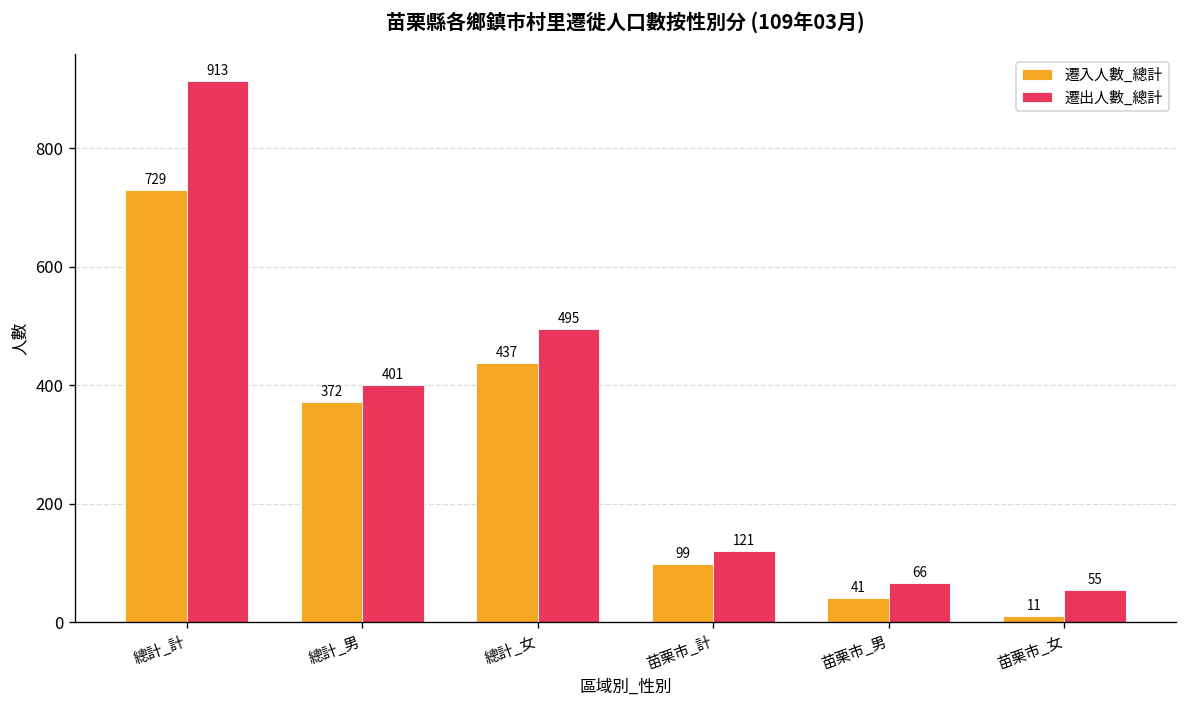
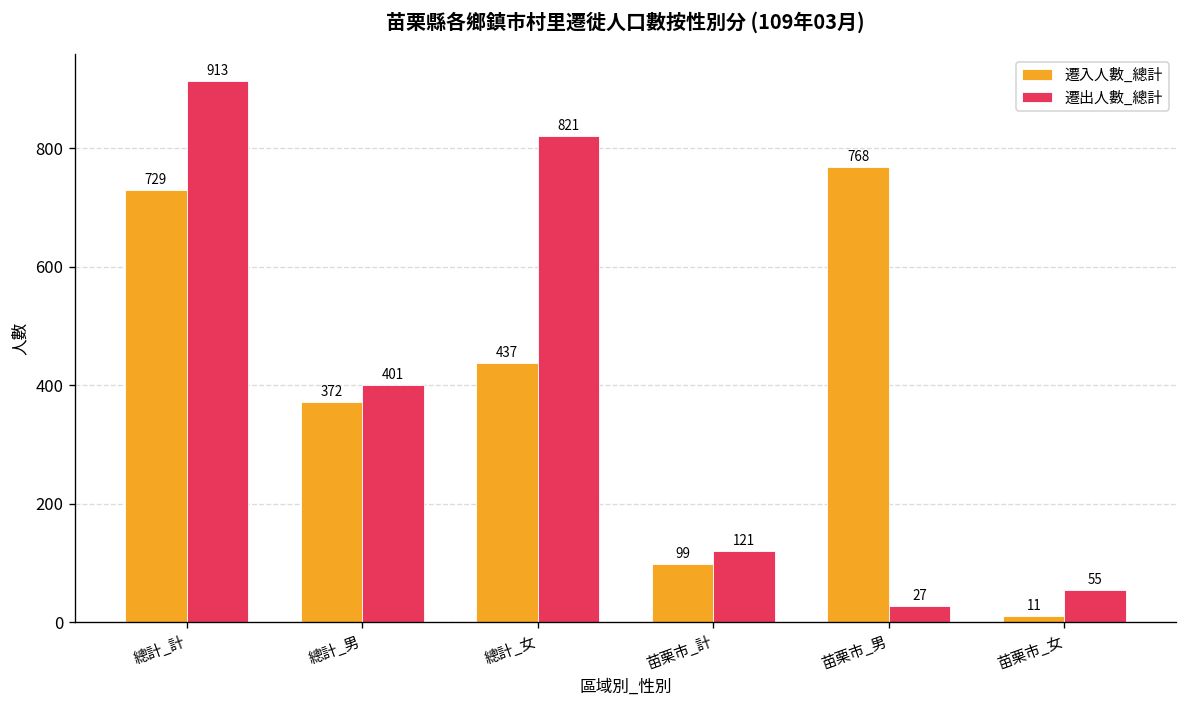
  {
    "遷入人數_總計": {
      "總計_計": 729,
      "總計_男": 372,
      "總計_女": 437,
      "苗栗市_計": 99,
-     "苗栗市_男": 41,
+     "苗栗市_男": 768,
      "苗栗市_女": 11
    },
    "遷出人數_總計": {
      "總計_計": 913,
      "總計_男": 401,
-     "總計_女": 495,
+     "總計_女": 821,
      "苗栗市_計": 121,
-     "苗栗市_男": 66,
+     "苗栗市_男": 27,
      "苗栗市_女": 55
    }
  }
